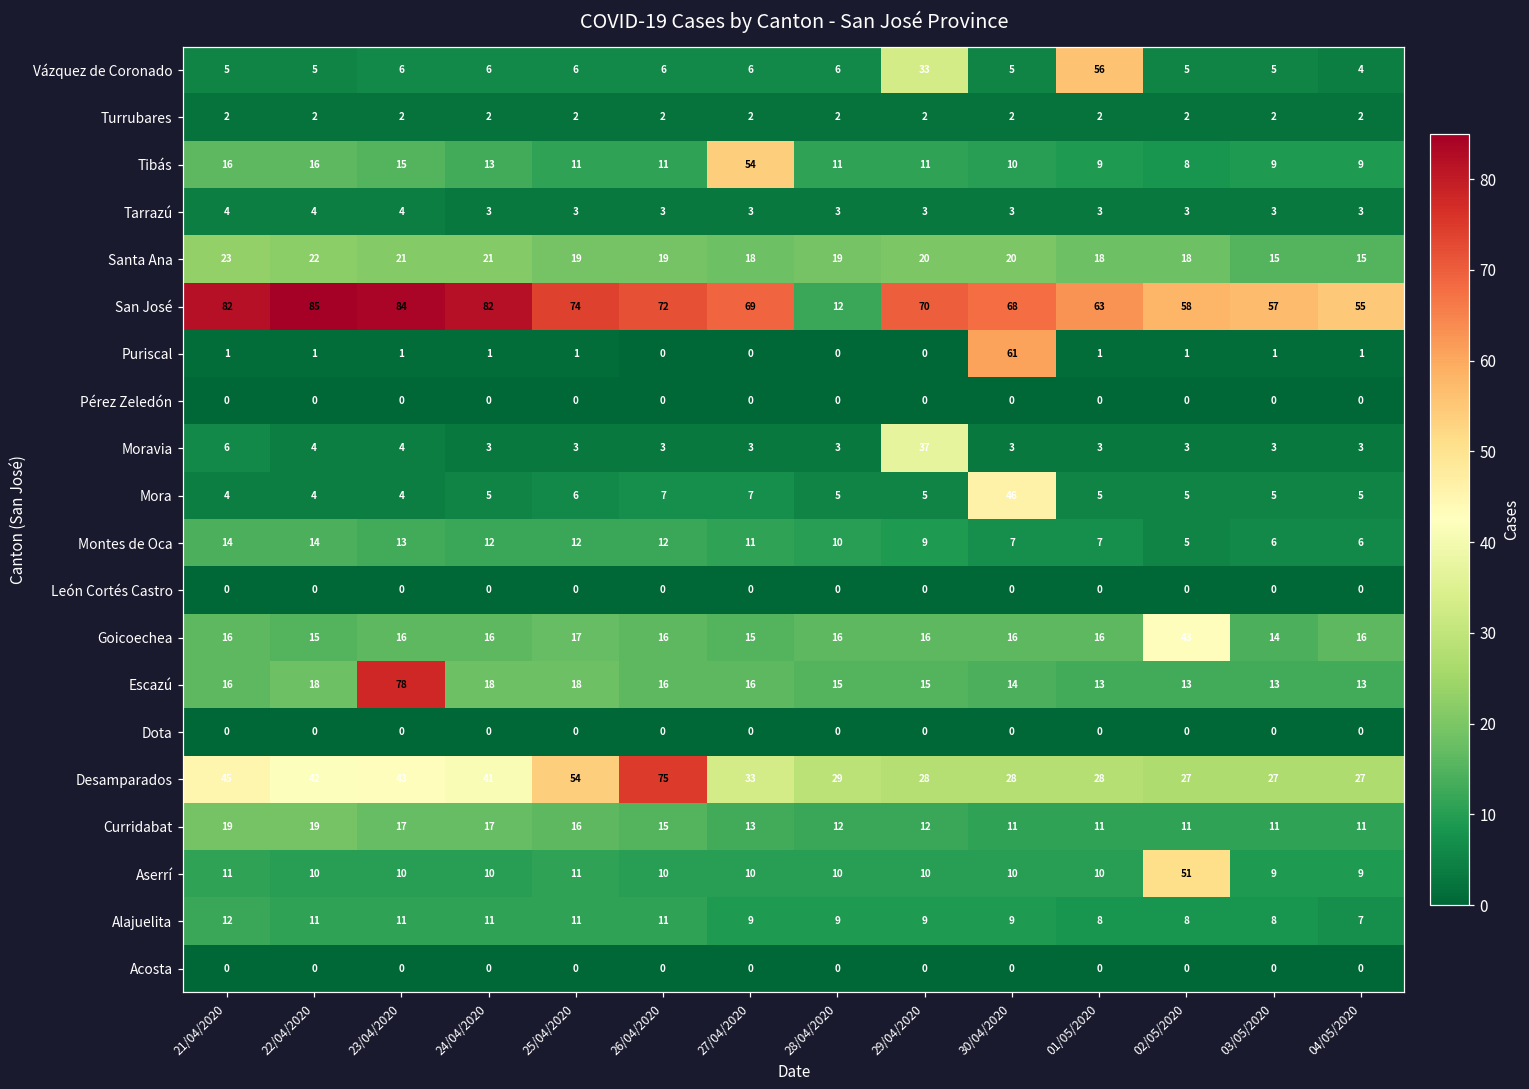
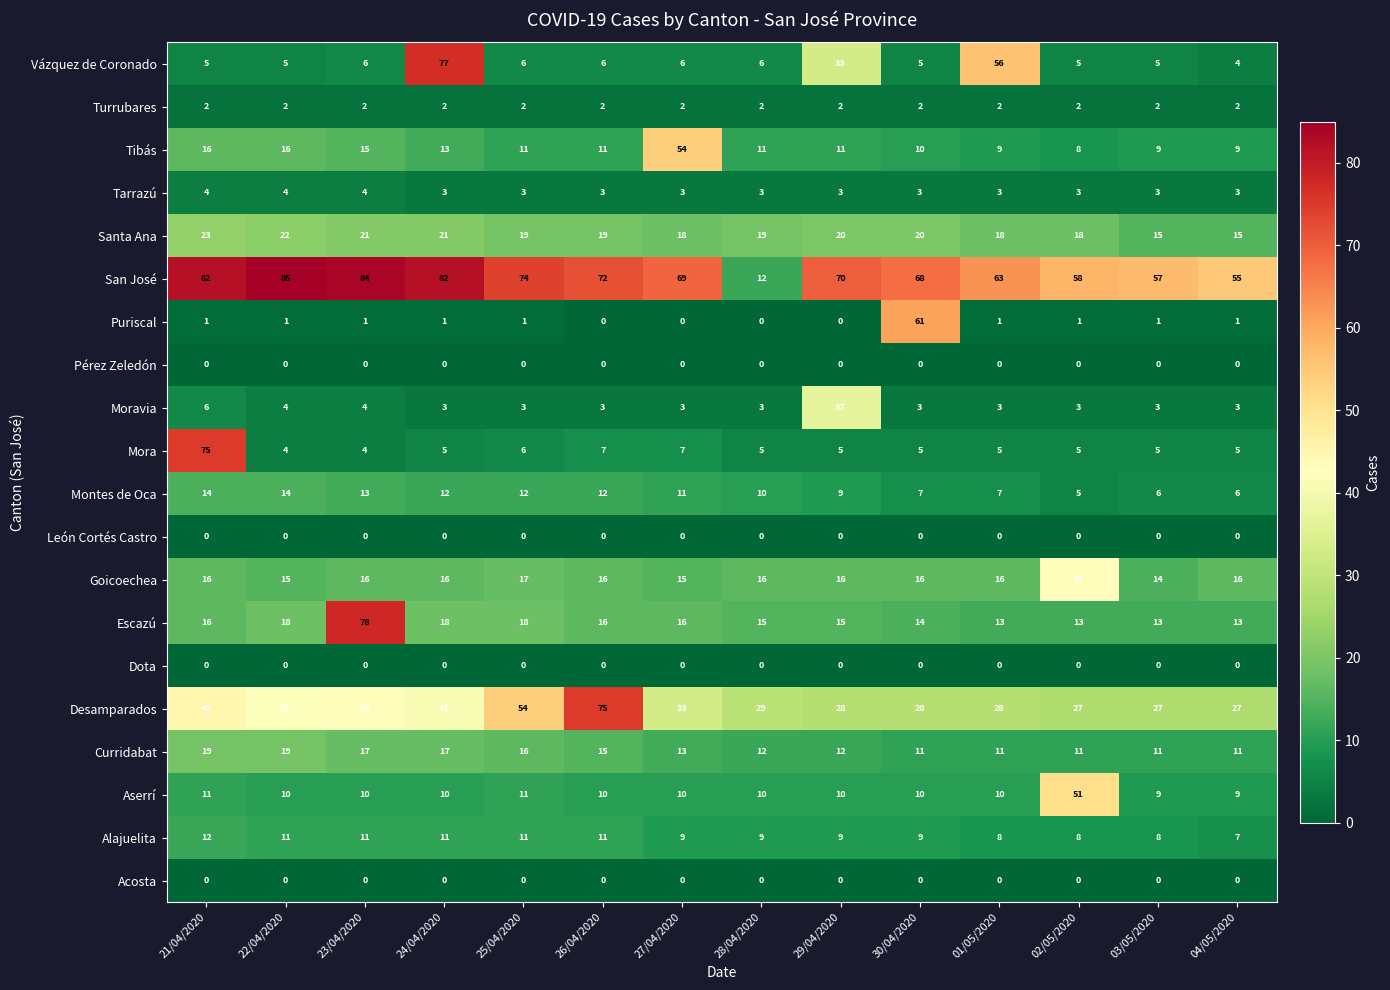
  {
    "Vázquez de Coronado": {
      "21/04/2020": 5,
      "22/04/2020": 5,
      "23/04/2020": 6,
-     "24/04/2020": 6,
+     "24/04/2020": 77,
      "25/04/2020": 6,
      "26/04/2020": 6,
      "27/04/2020": 6,
      "28/04/2020": 6,
      "29/04/2020": 33,
      "30/04/2020": 5,
      "01/05/2020": 56,
      "02/05/2020": 5,
      "03/05/2020": 5,
      "04/05/2020": 4
    },
    "Mora": {
-     "21/04/2020": 4,
+     "21/04/2020": 75,
      "22/04/2020": 4,
      "23/04/2020": 4,
      "24/04/2020": 5,
      "25/04/2020": 6,
      "26/04/2020": 7,
      "27/04/2020": 7,
      "28/04/2020": 5,
      "29/04/2020": 5,
-     "30/04/2020": 46,
+     "30/04/2020": 5,
      "01/05/2020": 5,
      "02/05/2020": 5,
      "03/05/2020": 5,
      "04/05/2020": 5
    }
  }
